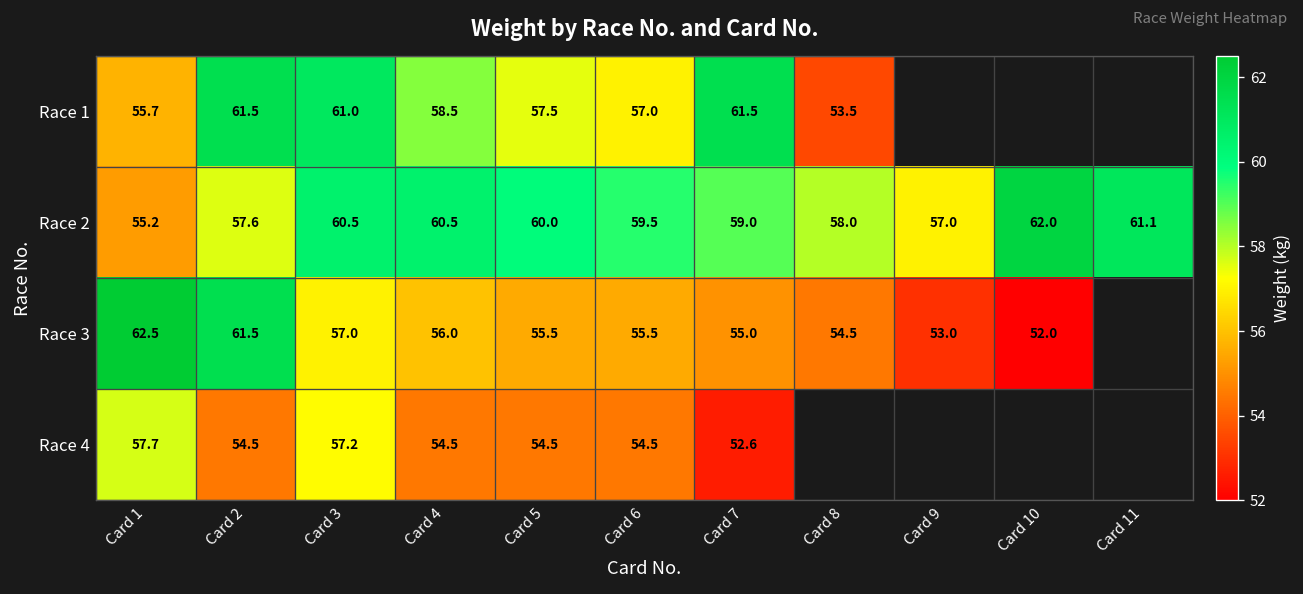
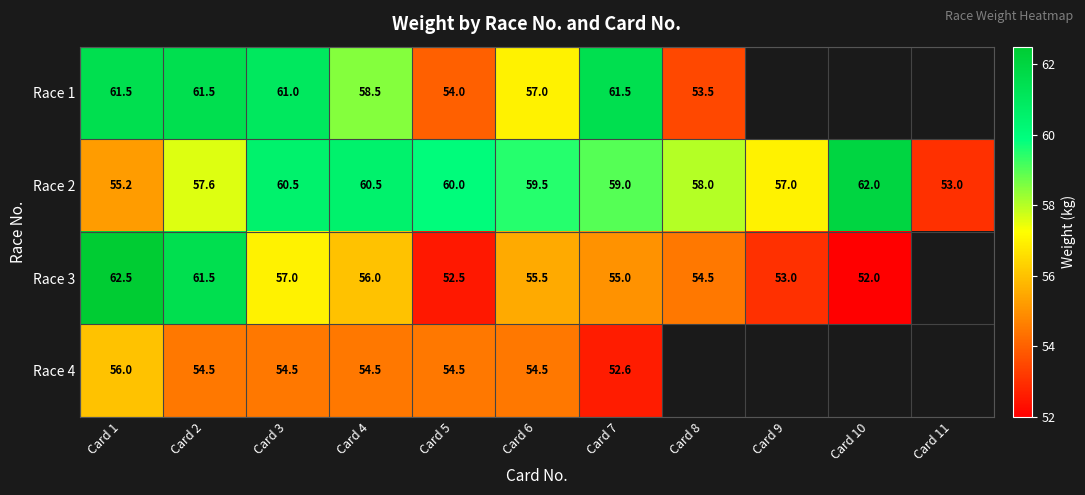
  {
    "Race 1": {
-     "Card 1": 55.7,
+     "Card 1": 61.5,
      "Card 2": 61.5,
      "Card 3": 61.0,
      "Card 4": 58.5,
-     "Card 5": 57.5,
+     "Card 5": 54.0,
      "Card 6": 57.0,
      "Card 7": 61.5,
      "Card 8": 53.5
    },
    "Race 2": {
      "Card 1": 55.2,
      "Card 2": 57.6,
      "Card 3": 60.5,
      "Card 4": 60.5,
      "Card 5": 60.0,
      "Card 6": 59.5,
      "Card 7": 59.0,
      "Card 8": 58.0,
      "Card 9": 57.0,
      "Card 10": 62.0,
-     "Card 11": 61.1
+     "Card 11": 53.0
    },
    "Race 3": {
      "Card 1": 62.5,
      "Card 2": 61.5,
      "Card 3": 57.0,
      "Card 4": 56.0,
-     "Card 5": 55.5,
+     "Card 5": 52.5,
      "Card 6": 55.5,
      "Card 7": 55.0,
      "Card 8": 54.5,
      "Card 9": 53.0,
      "Card 10": 52.0
    },
    "Race 4": {
-     "Card 1": 57.7,
+     "Card 1": 56.0,
      "Card 2": 54.5,
-     "Card 3": 57.2,
+     "Card 3": 54.5,
      "Card 4": 54.5,
      "Card 5": 54.5,
      "Card 6": 54.5,
      "Card 7": 52.6
    }
  }
